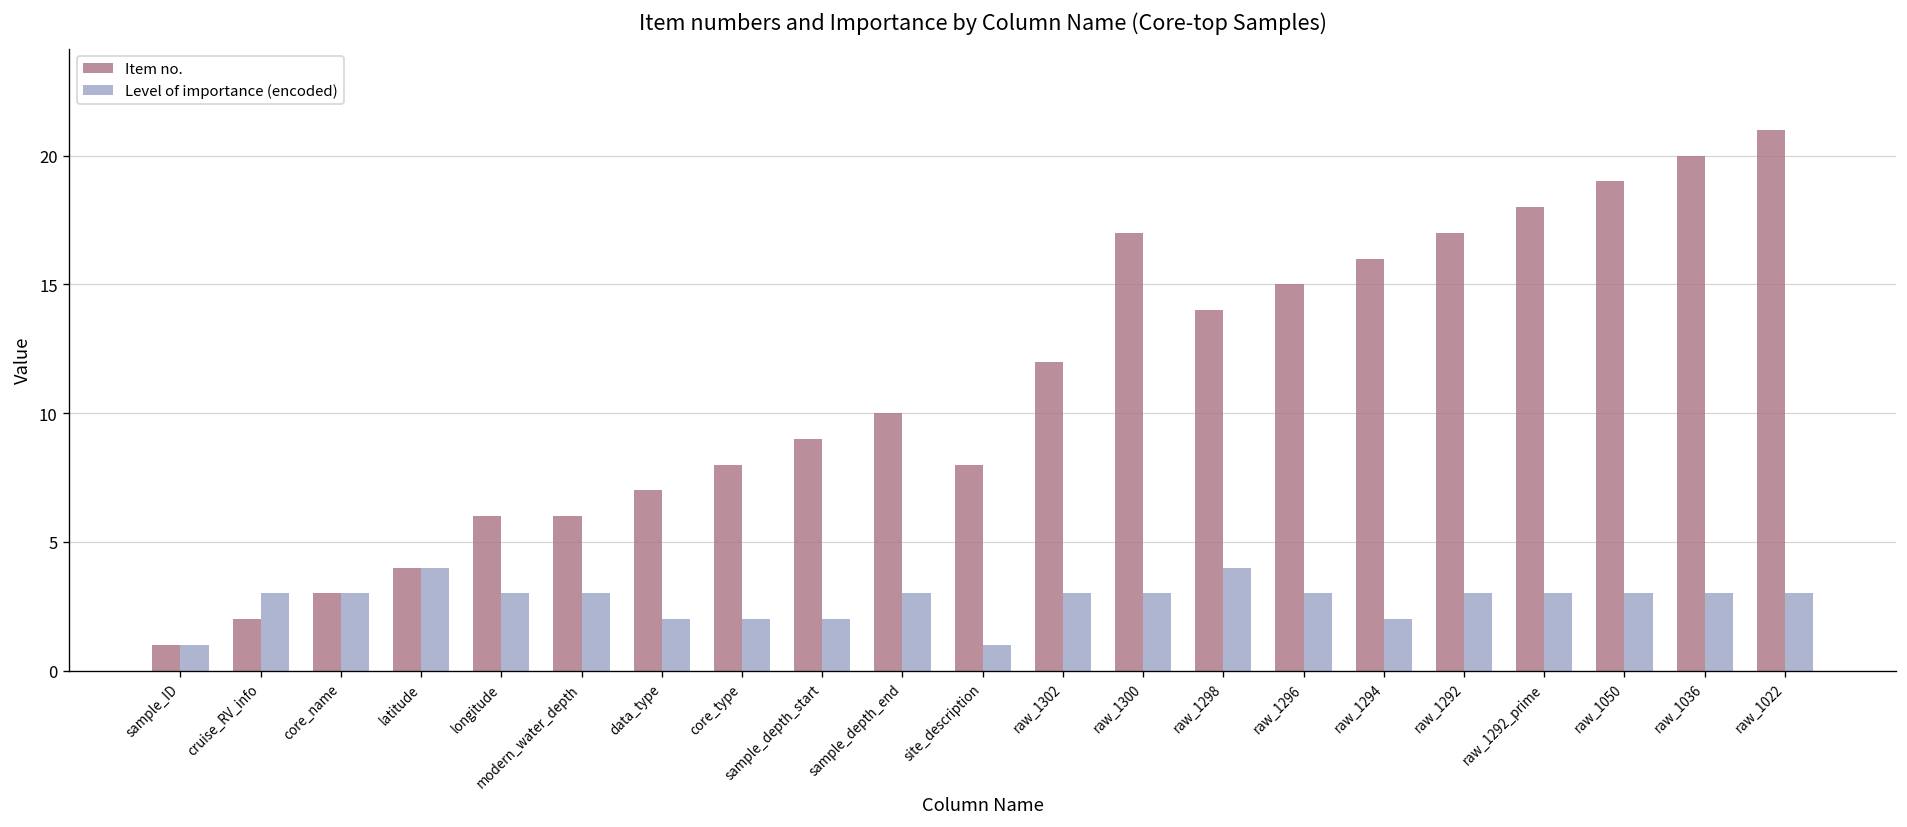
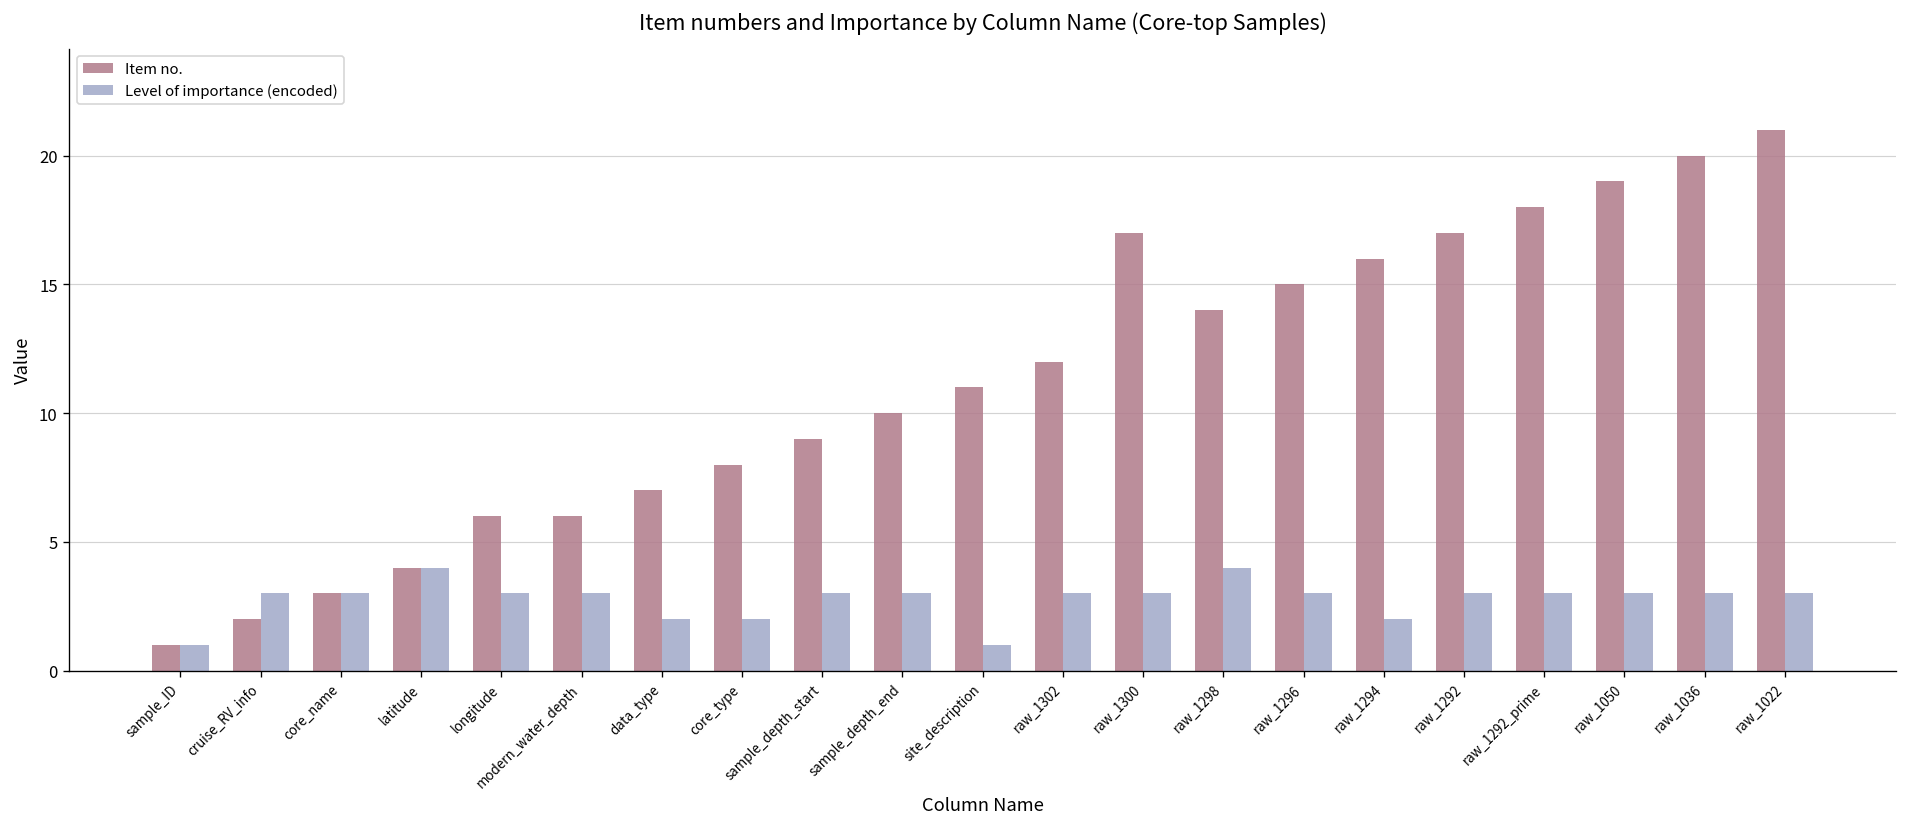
  {
    "Item no.": {
      "sample_ID": 1,
      "cruise_RV_info": 2,
      "core_name": 3,
      "latitude": 4,
      "longitude": 6,
      "modern_water_depth": 6,
      "data_type": 7,
      "core_type": 8,
      "sample_depth_start": 9,
      "sample_depth_end": 10,
-     "site_description": 8,
+     "site_description": 11,
      "raw_1302": 12,
      "raw_1300": 17,
      "raw_1298": 14,
      "raw_1296": 15,
      "raw_1294": 16,
      "raw_1292": 17,
      "raw_1292_prime": 18,
      "raw_1050": 19,
      "raw_1036": 20,
      "raw_1022": 21
    },
    "Level of importance (encoded)": {
      "sample_ID": 1,
      "cruise_RV_info": 3,
      "core_name": 3,
      "latitude": 4,
      "longitude": 3,
      "modern_water_depth": 3,
      "data_type": 2,
      "core_type": 2,
-     "sample_depth_start": 2,
+     "sample_depth_start": 3,
      "sample_depth_end": 3,
      "site_description": 1,
      "raw_1302": 3,
      "raw_1300": 3,
      "raw_1298": 4,
      "raw_1296": 3,
      "raw_1294": 2,
      "raw_1292": 3,
      "raw_1292_prime": 3,
      "raw_1050": 3,
      "raw_1036": 3,
      "raw_1022": 3
    }
  }
